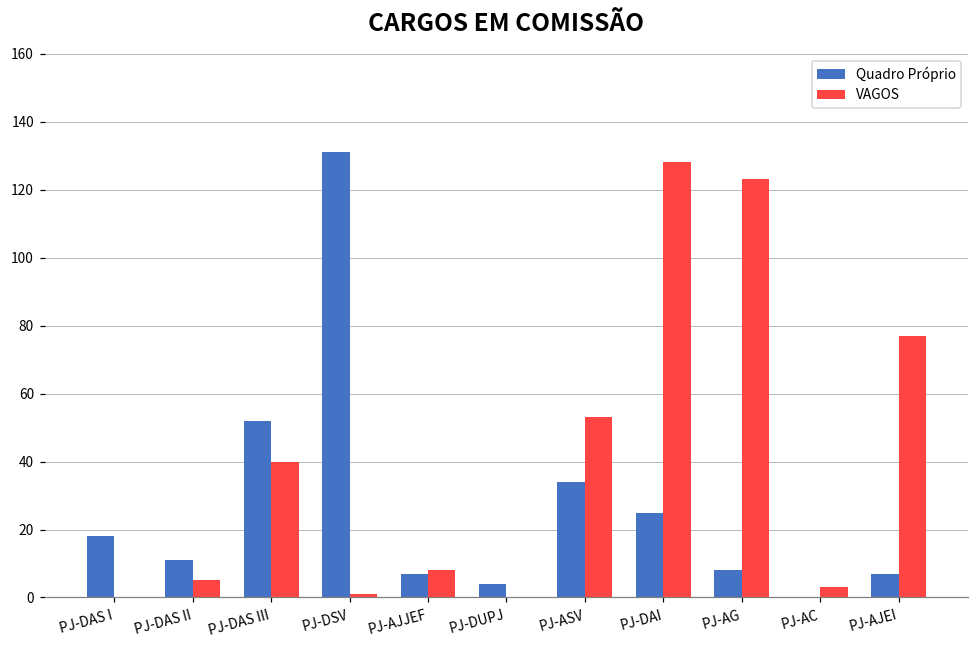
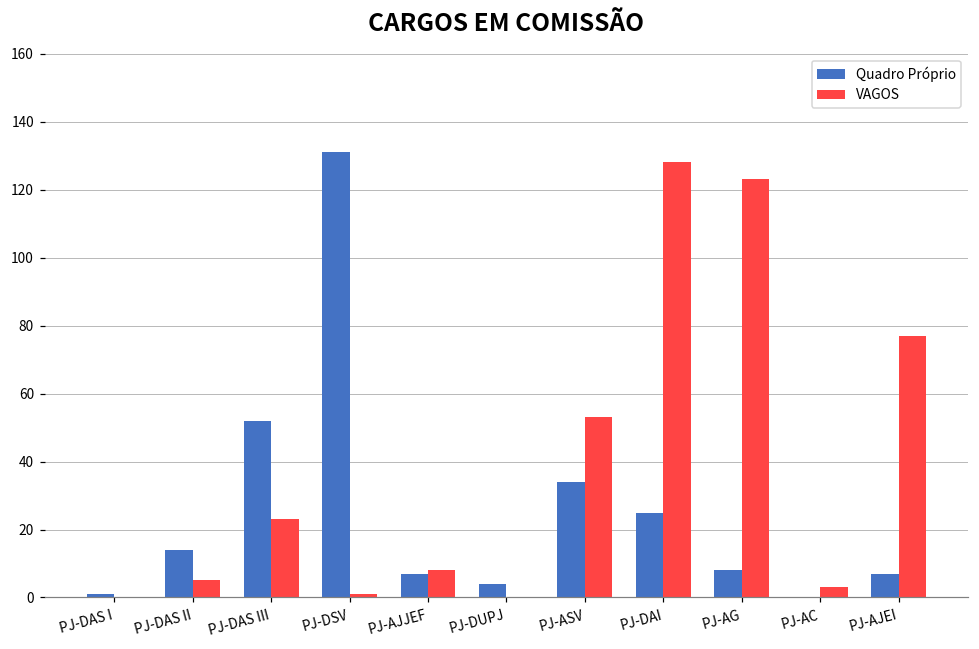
  {
    "Quadro Próprio": {
-     "PJ-DAS I": 18,
-     "PJ-DAS II": 11,
+     "PJ-DAS I": 1,
+     "PJ-DAS II": 14,
      "PJ-DAS III": 52,
      "PJ-DSV": 131,
      "PJ-AJJEF": 7,
      "PJ-DUPJ": 4,
      "PJ-ASV": 34,
      "PJ-DAI": 25,
      "PJ-AG": 8,
      "PJ-AC": 0,
      "PJ-AJEI": 7
    },
    "VAGOS": {
      "PJ-DAS I": 0,
      "PJ-DAS II": 5,
-     "PJ-DAS III": 40,
+     "PJ-DAS III": 23,
      "PJ-DSV": 1,
      "PJ-AJJEF": 8,
      "PJ-DUPJ": 0,
      "PJ-ASV": 53,
      "PJ-DAI": 128,
      "PJ-AG": 123,
      "PJ-AC": 3,
      "PJ-AJEI": 77
    }
  }
